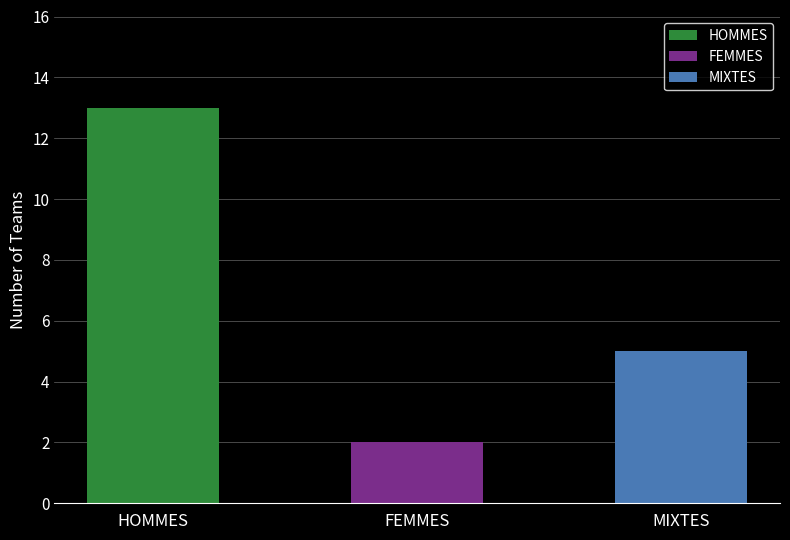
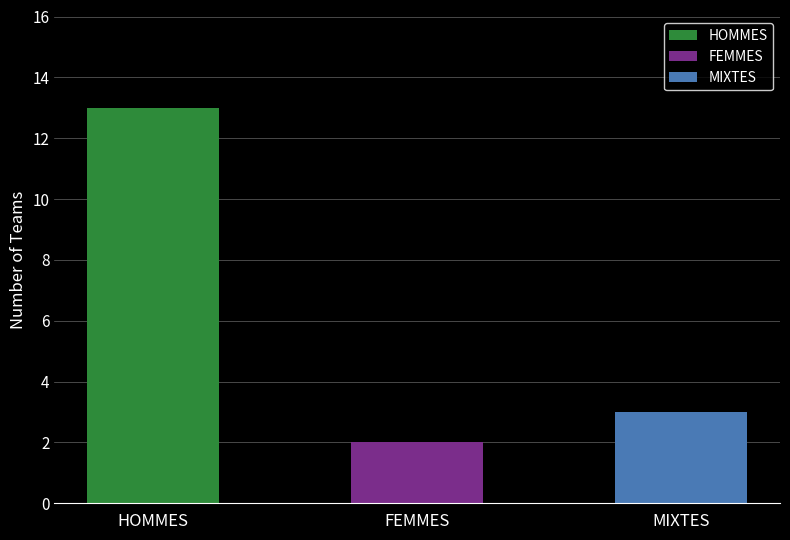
  {
    "HOMMES": 13,
    "FEMMES": 2,
-   "MIXTES": 5
+   "MIXTES": 3
  }
